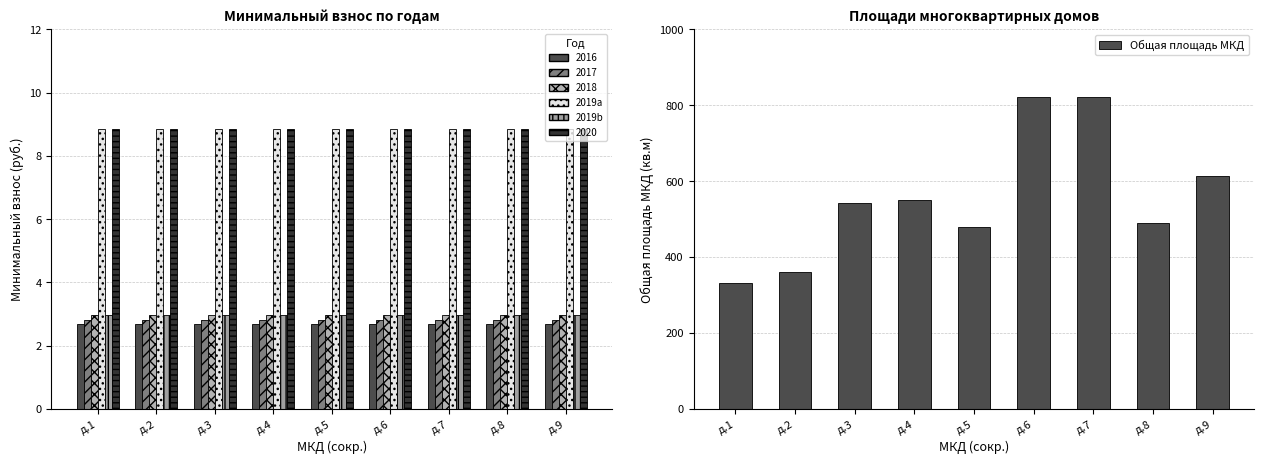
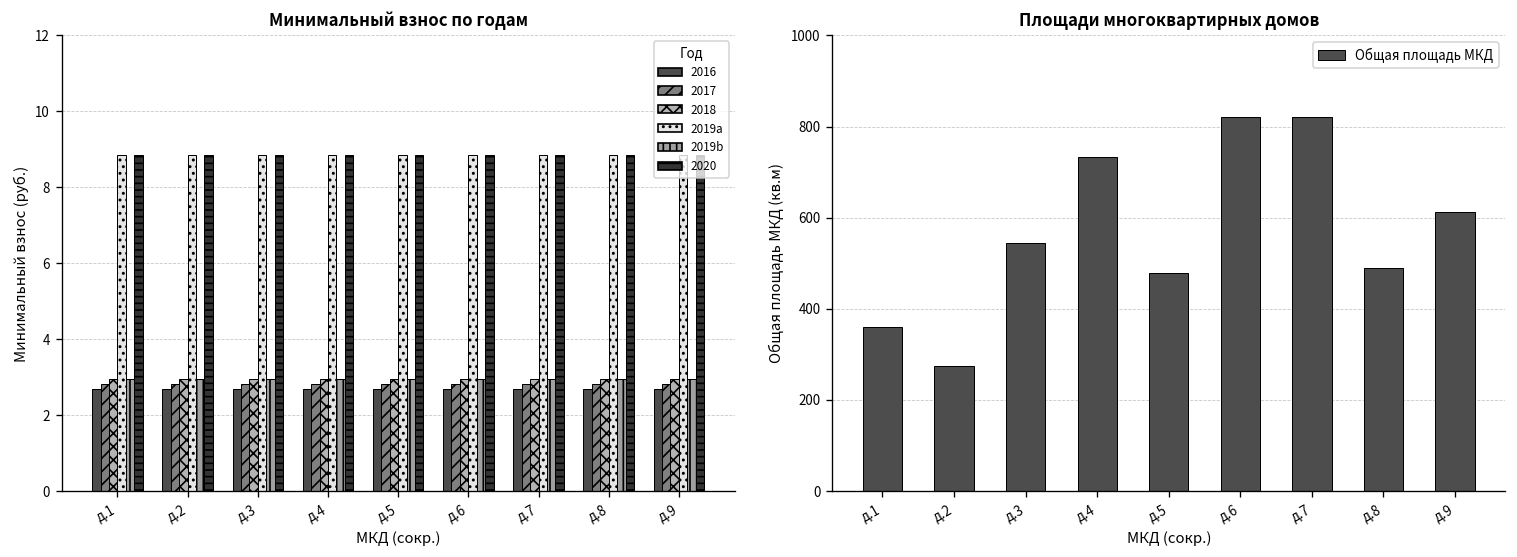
  {
    "Минимальный взнос по годам": {
      "2019a": {
        "д.1": 8.9,
        "д.2": 8.9,
        "д.3": 8.9,
        "д.4": 8.9,
        "д.5": 8.9,
        "д.6": 8.9,
        "д.7": 8.9,
        "д.8": 8.9
      }
    },
    "Площади многоквартирных домов": {
-     "д.1": 330,
-     "д.2": 360,
+     "д.1": 360,
+     "д.2": 270,
      "д.3": 540,
-     "д.4": 550,
+     "д.4": 730,
      "д.5": 480,
      "д.6": 820,
      "д.7": 820,
      "д.8": 490,
      "д.9": 610
    }
  }
